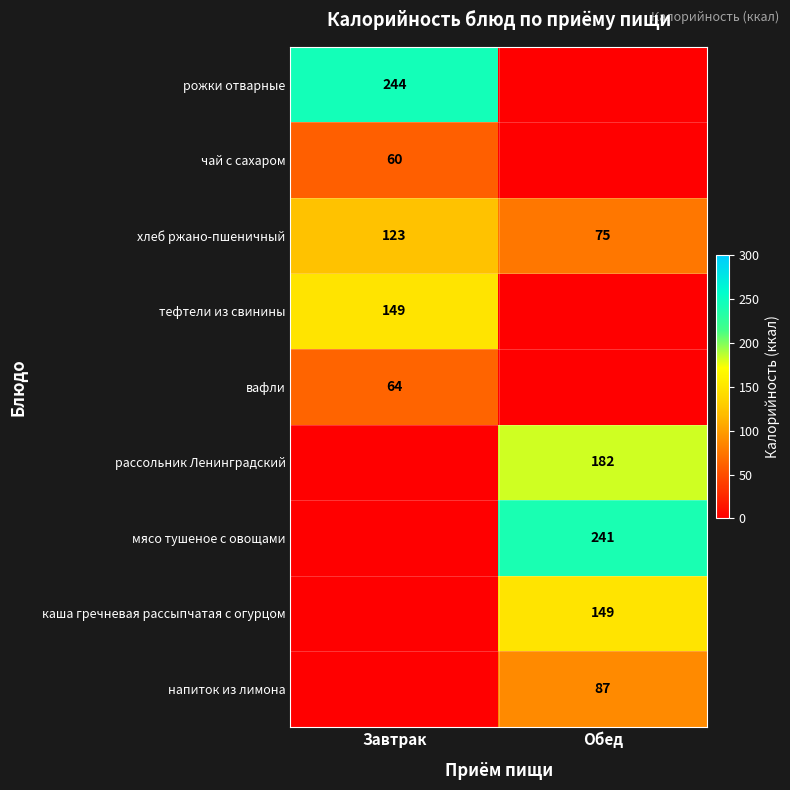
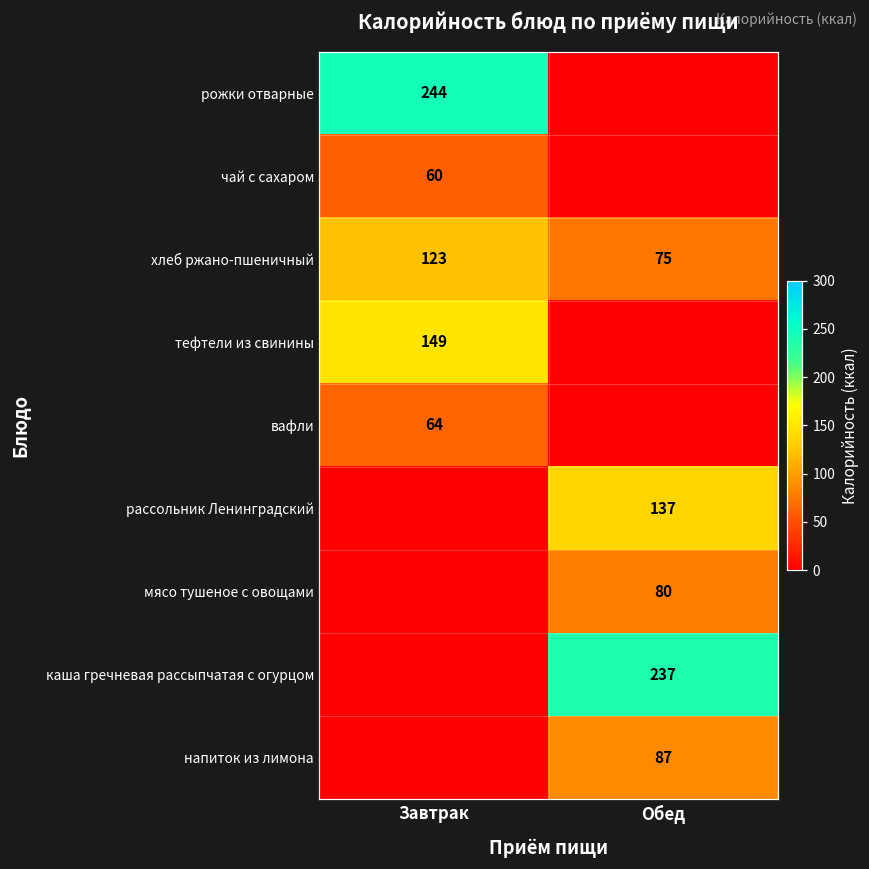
  {
    "рожки отварные": {
      "Завтрак": 244
    },
    "чай с сахаром": {
      "Завтрак": 60
    },
    "хлеб ржано-пшеничный": {
      "Завтрак": 123,
      "Обед": 75
    },
    "тефтели из свинины": {
      "Завтрак": 149
    },
    "вафли": {
      "Завтрак": 64
    },
    "рассольник Ленинградский": {
-     "Обед": 182
+     "Обед": 137
    },
    "мясо тушеное с овощами": {
-     "Обед": 241
+     "Обед": 80
    },
    "каша гречневая рассыпчатая с огурцом": {
-     "Обед": 149
+     "Обед": 237
    },
    "напиток из лимона": {
      "Обед": 87
    }
  }
